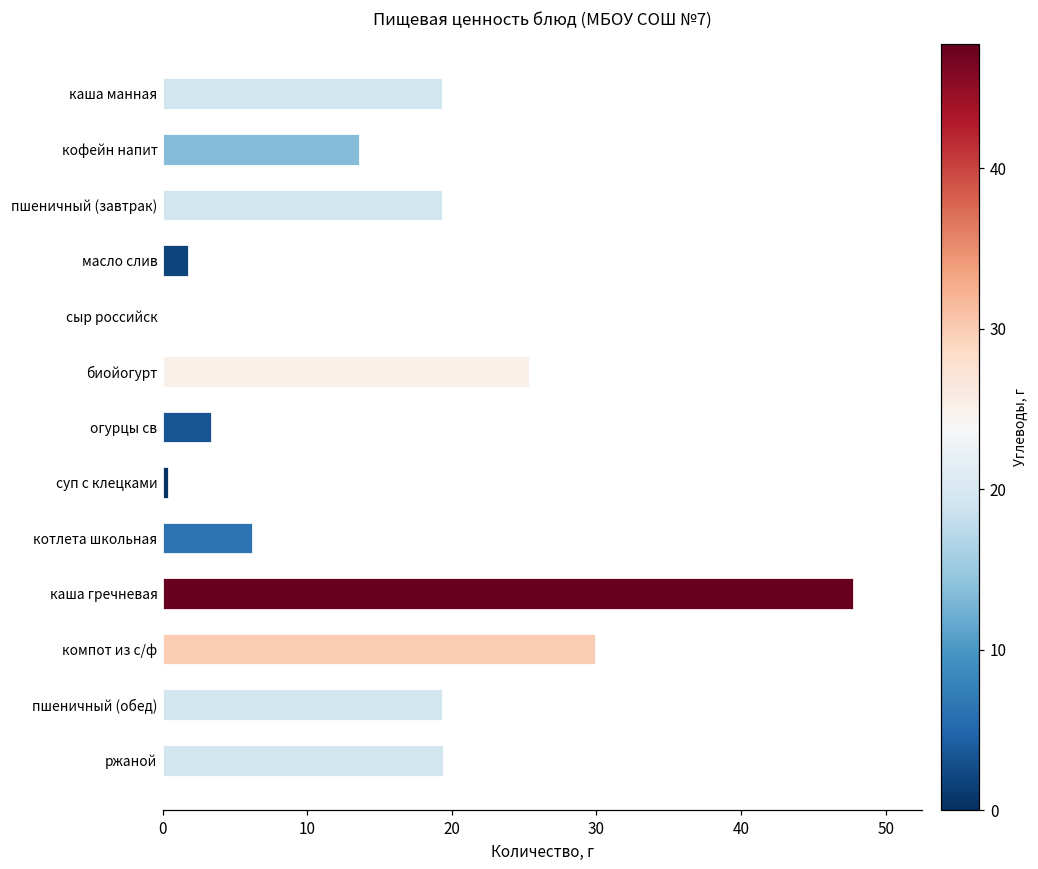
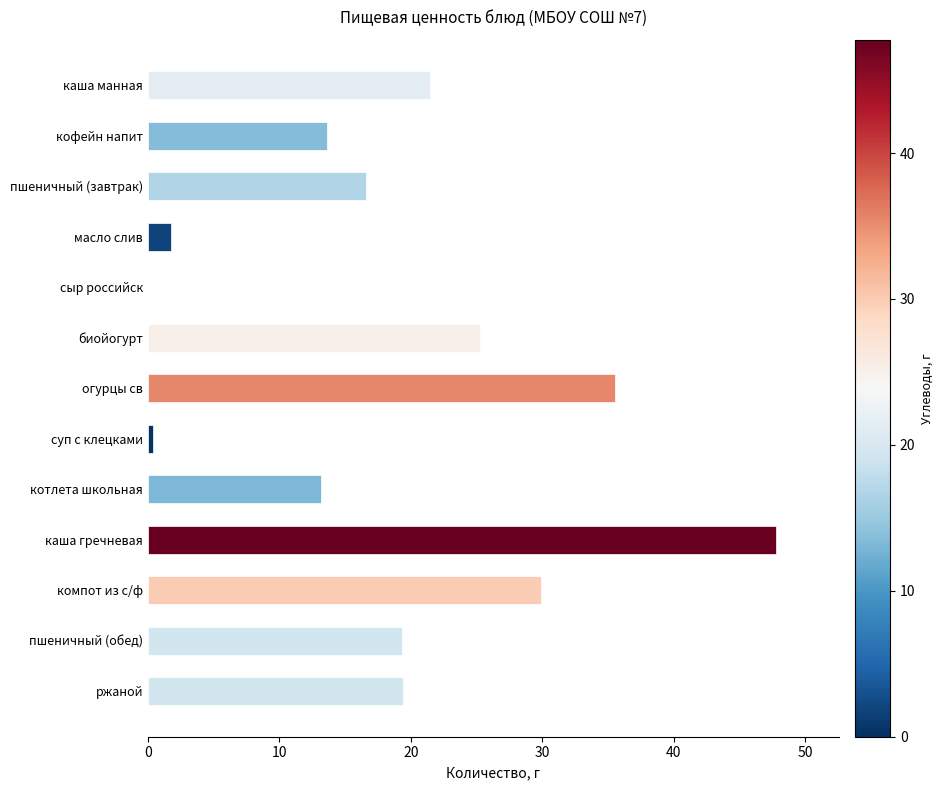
  {
-   "каша манная": 19.3,
+   "каша манная": 21.4,
    "кофейн напит": 13.6,
-   "пшеничный (завтрак)": 19.3,
+   "пшеничный (завтрак)": 16.6,
    "масло слив": 1.8,
    "сыр российск": 0.0,
    "биойогурт": 25.3,
-   "огурцы св": 3.3,
+   "огурцы св": 35.5,
    "суп с клецками": 0.4,
-   "котлета школьная": 6.2,
+   "котлета школьная": 13.2,
    "каша гречневая": 47.8,
    "компот из с/ф": 29.9,
    "пшеничный (обед)": 19.3,
    "ржаной": 19.4
  }
